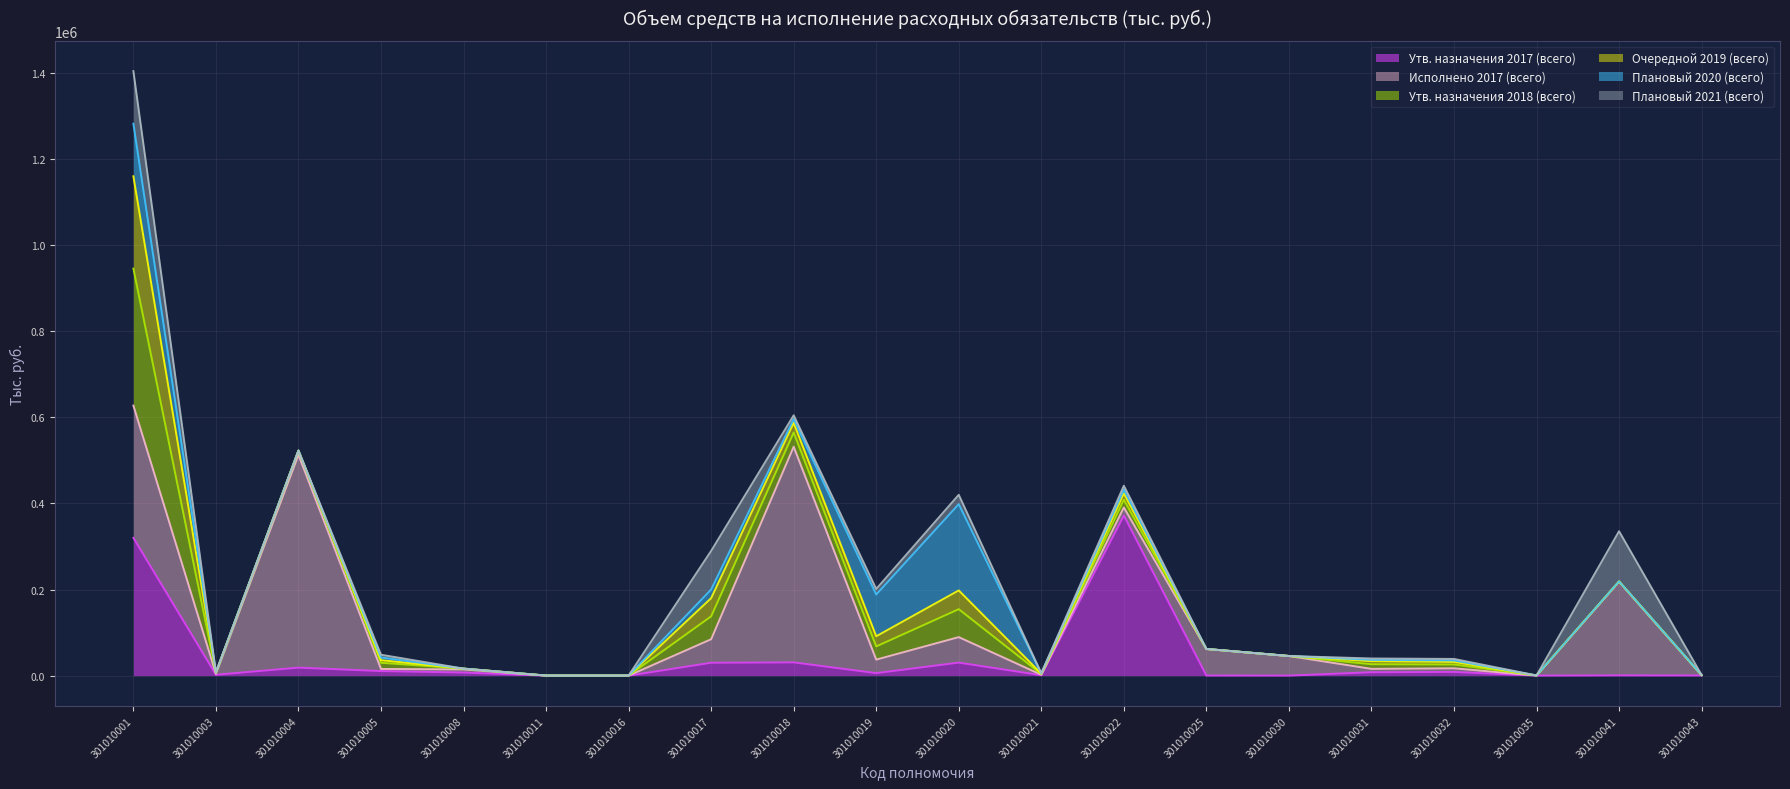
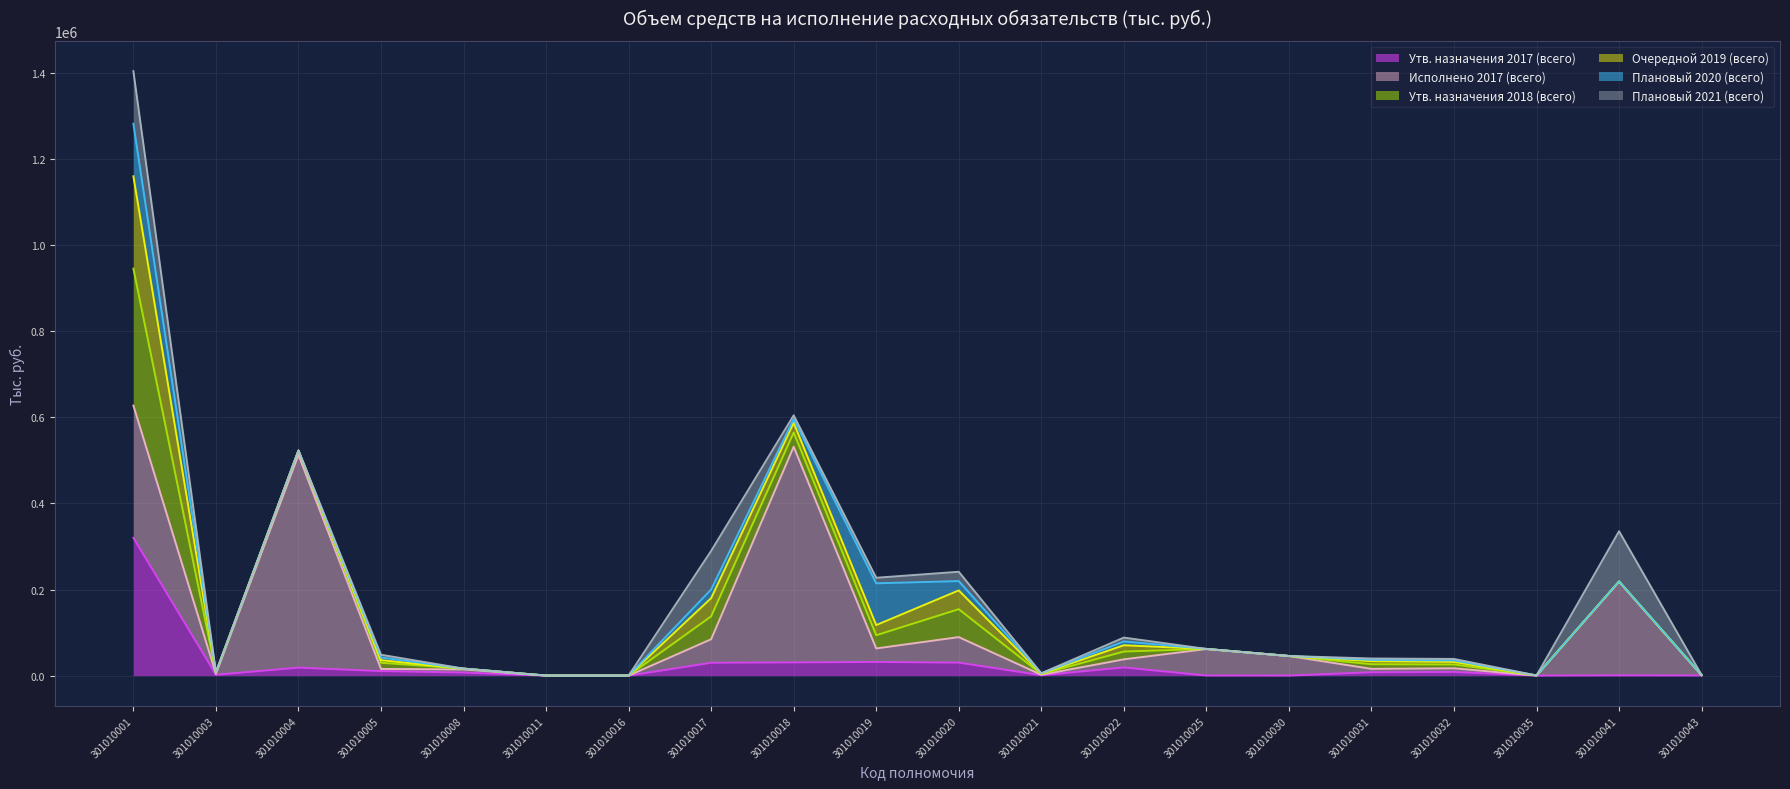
  {
    "Утв. назначения 2017 (всего)": {
      "301010001": 320000,
      "301010004": 20000,
      "301010008": 10000,
      "301010017": 30000,
      "301010018": 30000,
-     "301010019": 10000,
+     "301010019": 30000,
      "301010020": 30000,
-     "301010022": 370000,
+     "301010022": 20000,
      "301010025": 0,
      "301010030": 0,
      "301010031": 10000,
      "301010032": 10000,
      "301010041": 0
    },
    "Исполнено 2017 (всего)": {
      "301010001": 310000,
      "301010004": 490000,
      "301010017": 50000,
      "301010018": 500000,
      "301010019": 30000,
      "301010020": 60000,
      "301010022": 20000,
      "301010031": 10000,
      "301010032": 10000
    },
    "Плановый 2020 (всего)": {
      "301010001": 120000,
      "301010005": 10000,
      "301010017": 20000,
      "301010018": 10000,
      "301010019": 100000,
-     "301010020": 200000,
+     "301010020": 20000,
      "301010022": 10000
    },
    "Плановый 2021 (всего)": {
      "301010001": 120000,
      "301010005": 10000,
      "301010017": 90000,
      "301010018": 10000,
      "301010019": 10000,
      "301010020": 20000,
      "301010022": 10000,
      "301010041": 120000
    }
  }
